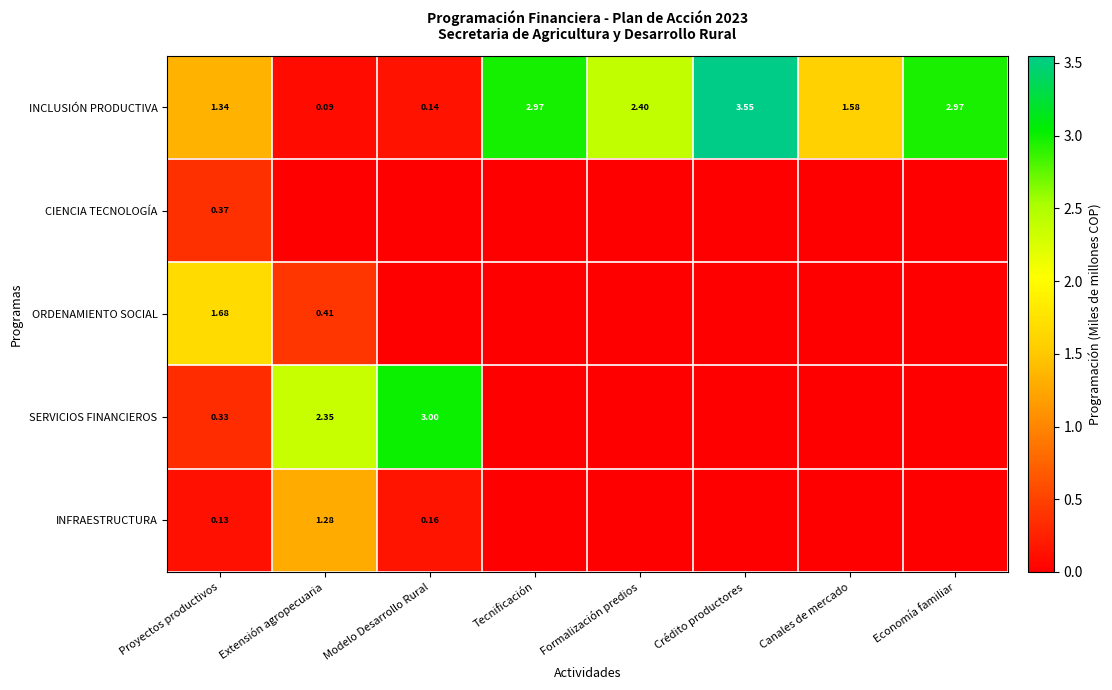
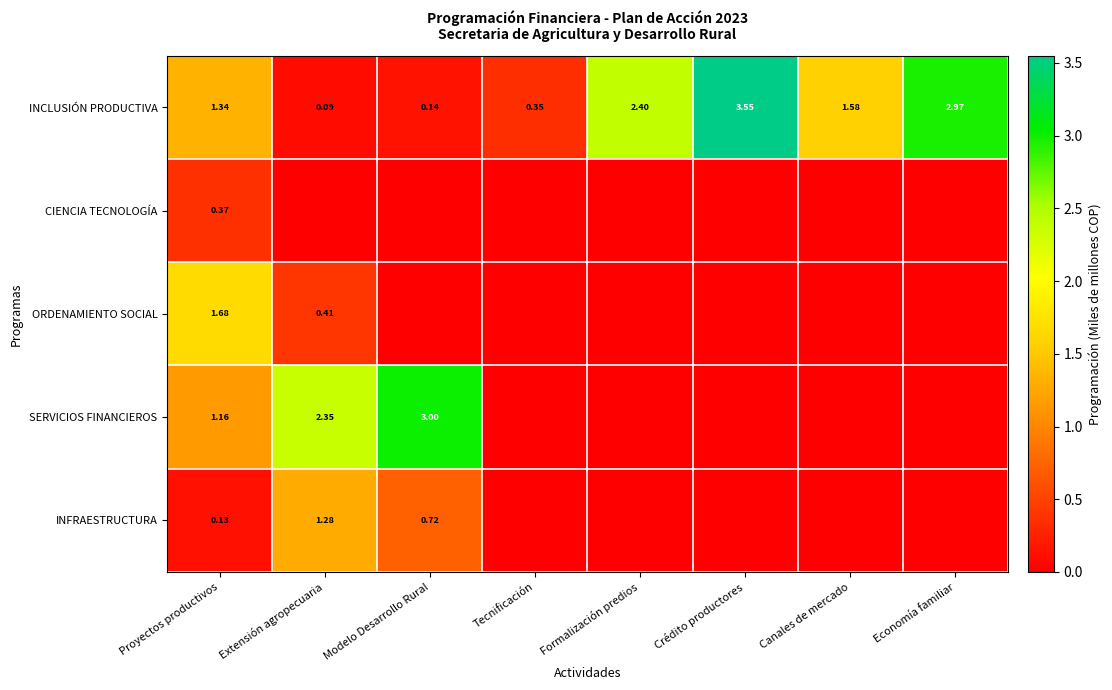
  {
    "INCLUSIÓN PRODUCTIVA": {
      "Proyectos productivos": 1.34,
      "Extensión agropecuaria": 0.09,
      "Modelo Desarrollo Rural": 0.14,
-     "Tecnificación": 2.97,
+     "Tecnificación": 0.35,
      "Formalización predios": 2.40,
      "Crédito productores": 3.55,
      "Canales de mercado": 1.58,
      "Economía familiar": 2.97
    },
    "CIENCIA TECNOLOGÍA": {
      "Proyectos productivos": 0.37
    },
    "ORDENAMIENTO SOCIAL": {
      "Proyectos productivos": 1.68,
      "Extensión agropecuaria": 0.41
    },
    "SERVICIOS FINANCIEROS": {
-     "Proyectos productivos": 0.33,
+     "Proyectos productivos": 1.16,
      "Extensión agropecuaria": 2.35,
      "Modelo Desarrollo Rural": 3.00
    },
    "INFRAESTRUCTURA": {
      "Proyectos productivos": 0.13,
      "Extensión agropecuaria": 1.28,
-     "Modelo Desarrollo Rural": 0.16
+     "Modelo Desarrollo Rural": 0.72
    }
  }
